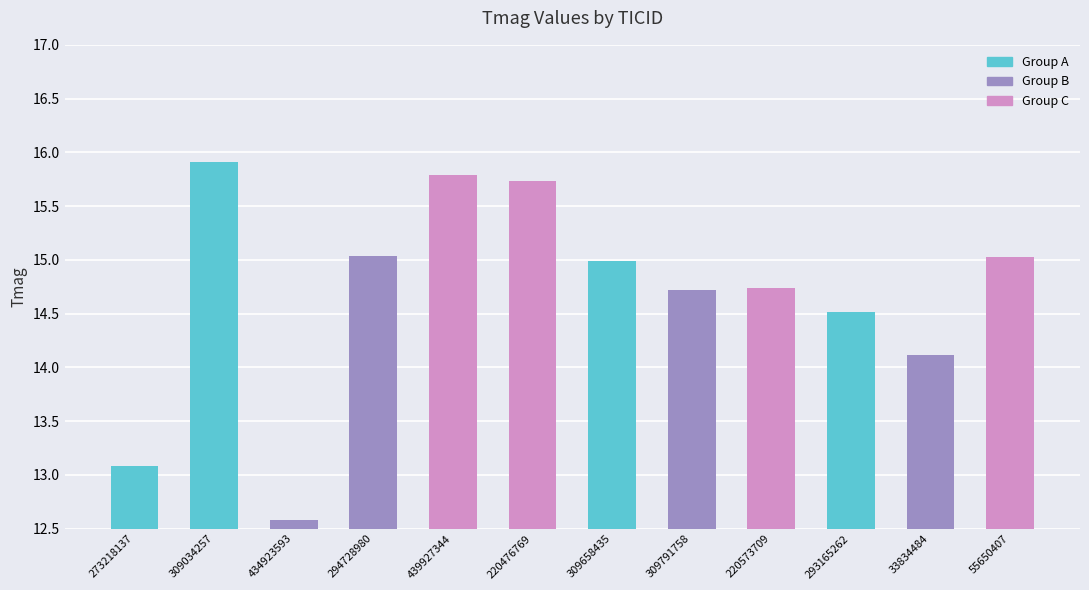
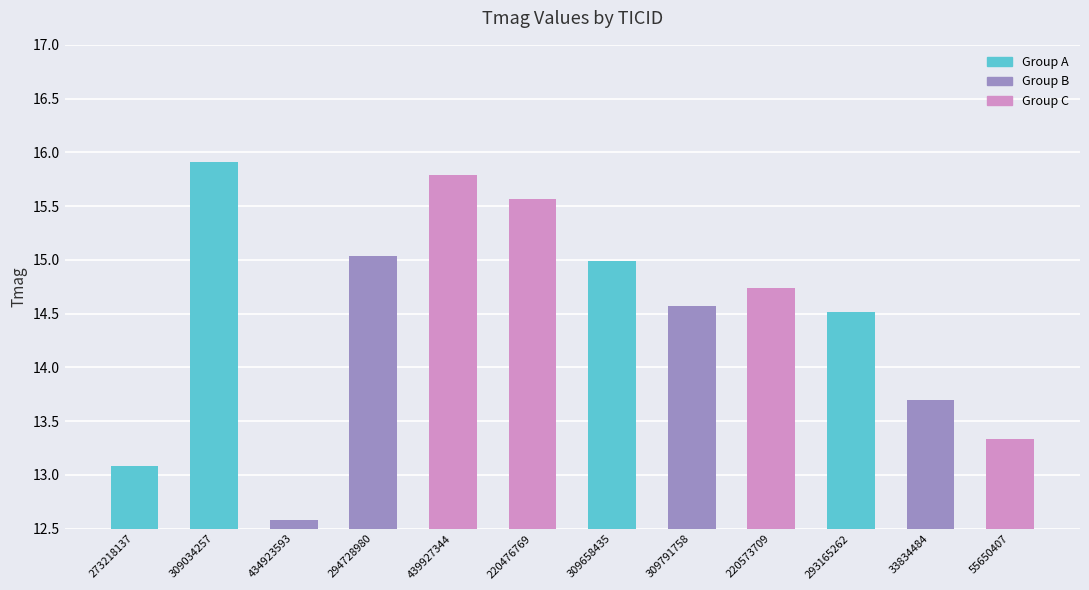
  {
    "273218137": 13.08,
    "309034257": 15.91,
    "434923593": 12.58,
    "294728980": 15.04,
    "439927344": 15.79,
-   "220476769": 15.73,
+   "220476769": 15.57,
    "309658435": 14.99,
-   "309791758": 14.72,
+   "309791758": 14.57,
    "220573709": 14.74,
    "293165262": 14.51,
-   "33834484": 14.11,
-   "55650407": 15.03
+   "33834484": 13.70,
+   "55650407": 13.33
  }
